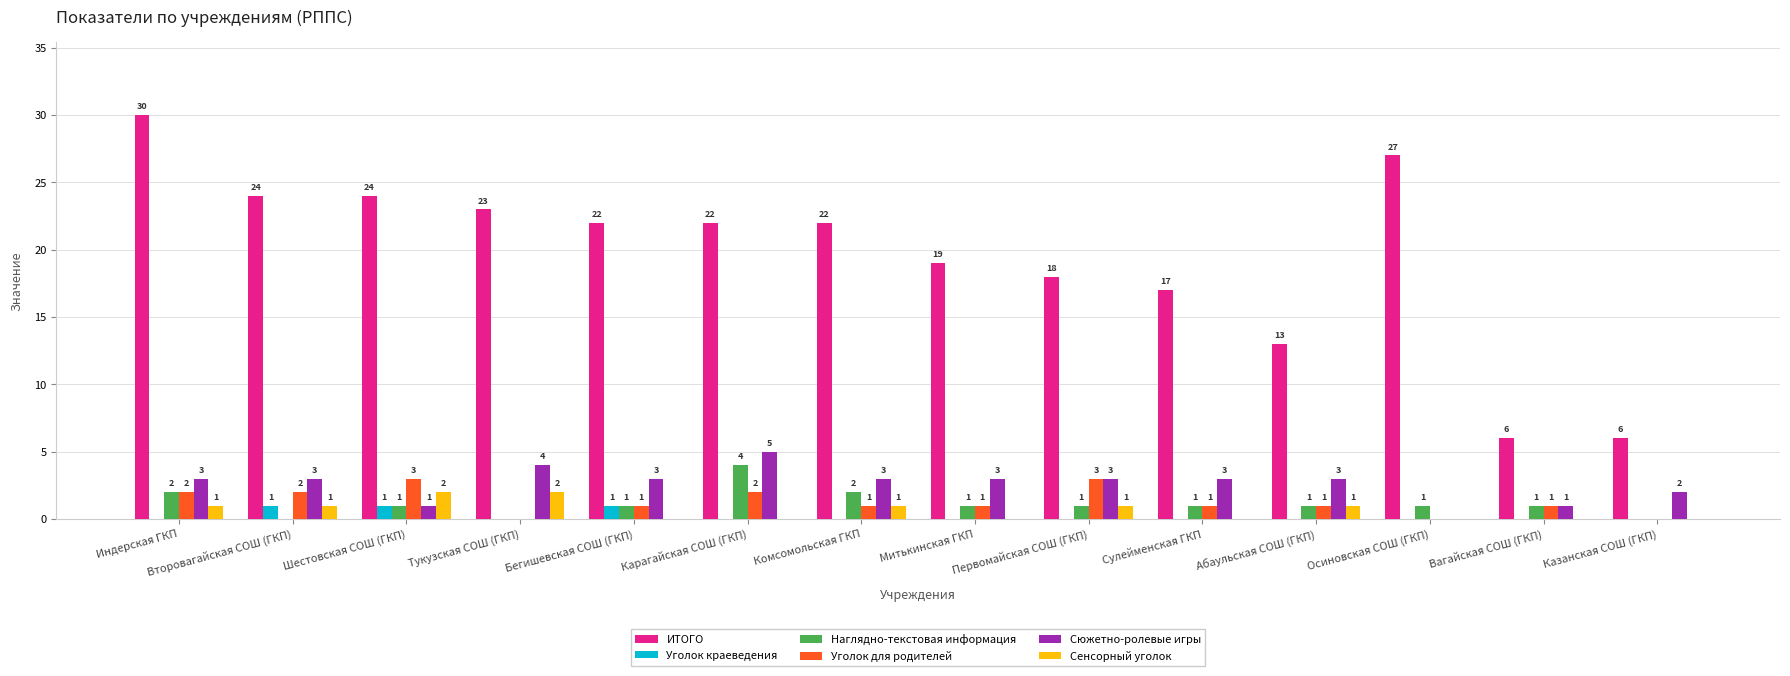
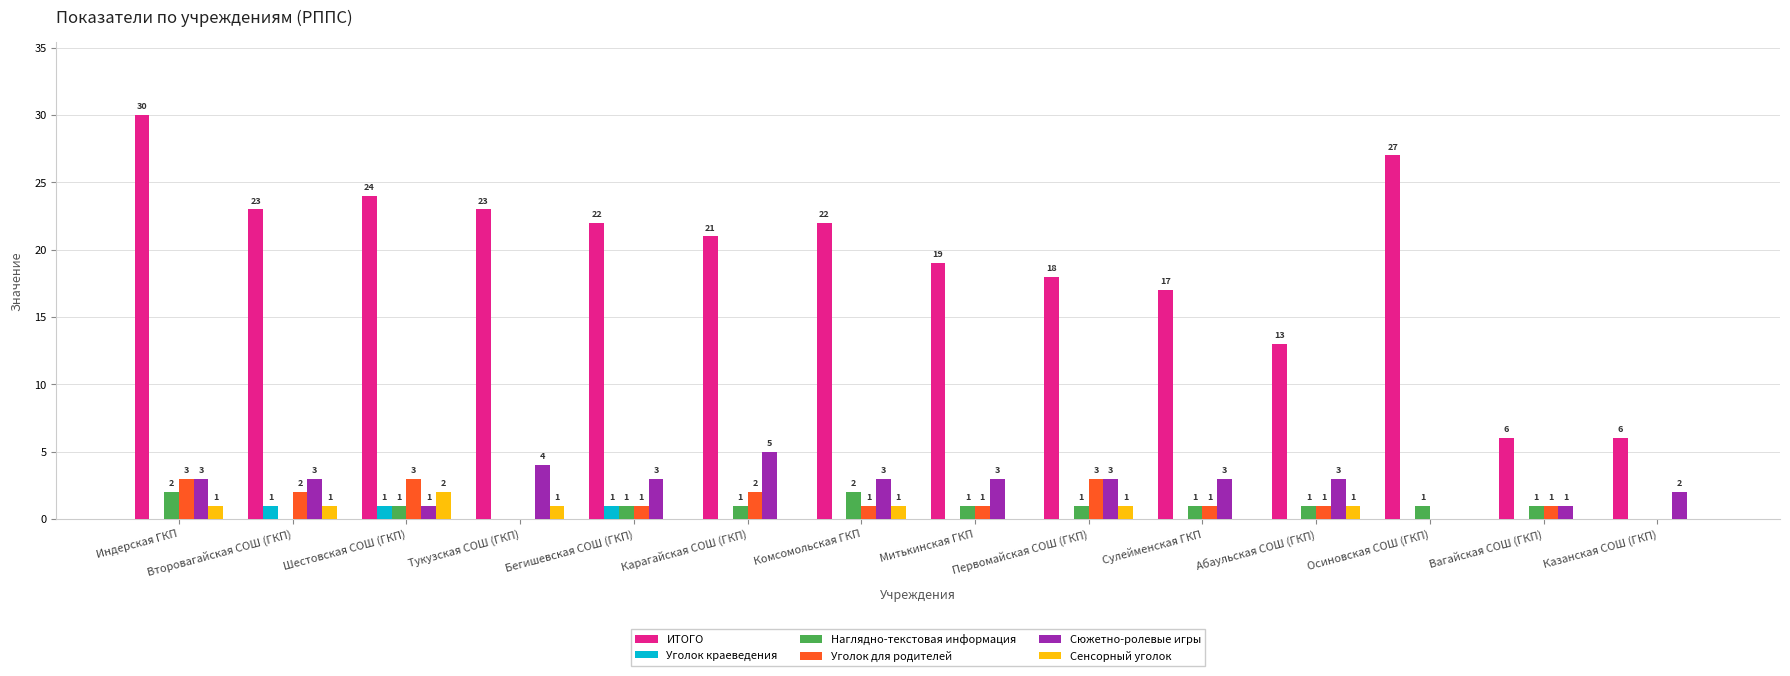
  {
    "ИТОГО": {
      "Индерская ГКП": 30,
-     "Второвагайская СОШ (ГКП)": 24,
+     "Второвагайская СОШ (ГКП)": 23,
      "Шестовская СОШ (ГКП)": 24,
      "Тукузская СОШ (ГКП)": 23,
      "Бегишевская СОШ (ГКП)": 22,
-     "Карагайская СОШ (ГКП)": 22,
+     "Карагайская СОШ (ГКП)": 21,
      "Комсомольская ГКП": 22,
      "Митькинская ГКП": 19,
      "Первомайская СОШ (ГКП)": 18,
      "Сулейменская ГКП": 17,
      "Абаульская СОШ (ГКП)": 13,
      "Осиновская СОШ (ГКП)": 27,
      "Вагайская СОШ (ГКП)": 6,
      "Казанская СОШ (ГКП)": 6
    },
    "Уголок краеведения": {
      "Второвагайская СОШ (ГКП)": 1,
      "Шестовская СОШ (ГКП)": 1,
      "Бегишевская СОШ (ГКП)": 1
    },
    "Наглядно-текстовая информация": {
      "Индерская ГКП": 2,
      "Шестовская СОШ (ГКП)": 1,
      "Бегишевская СОШ (ГКП)": 1,
-     "Карагайская СОШ (ГКП)": 4,
+     "Карагайская СОШ (ГКП)": 1,
      "Комсомольская ГКП": 2,
      "Митькинская ГКП": 1,
      "Первомайская СОШ (ГКП)": 1,
      "Сулейменская ГКП": 1,
      "Абаульская СОШ (ГКП)": 1,
      "Осиновская СОШ (ГКП)": 1,
      "Вагайская СОШ (ГКП)": 1
    },
    "Уголок для родителей": {
-     "Индерская ГКП": 2,
+     "Индерская ГКП": 3,
      "Второвагайская СОШ (ГКП)": 2,
      "Шестовская СОШ (ГКП)": 3,
      "Бегишевская СОШ (ГКП)": 1,
      "Карагайская СОШ (ГКП)": 2,
      "Комсомольская ГКП": 1,
      "Митькинская ГКП": 1,
      "Первомайская СОШ (ГКП)": 3,
      "Сулейменская ГКП": 1,
      "Абаульская СОШ (ГКП)": 1,
      "Вагайская СОШ (ГКП)": 1
    },
    "Сюжетно-ролевые игры": {
      "Индерская ГКП": 3,
      "Второвагайская СОШ (ГКП)": 3,
      "Шестовская СОШ (ГКП)": 1,
      "Тукузская СОШ (ГКП)": 4,
      "Бегишевская СОШ (ГКП)": 3,
      "Карагайская СОШ (ГКП)": 5,
      "Комсомольская ГКП": 3,
      "Митькинская ГКП": 3,
      "Первомайская СОШ (ГКП)": 3,
      "Сулейменская ГКП": 3,
      "Абаульская СОШ (ГКП)": 3,
      "Вагайская СОШ (ГКП)": 1,
      "Казанская СОШ (ГКП)": 2
    },
    "Сенсорный уголок": {
      "Индерская ГКП": 1,
      "Второвагайская СОШ (ГКП)": 1,
      "Шестовская СОШ (ГКП)": 2,
-     "Тукузская СОШ (ГКП)": 2,
+     "Тукузская СОШ (ГКП)": 1,
      "Комсомольская ГКП": 1,
      "Первомайская СОШ (ГКП)": 1,
      "Абаульская СОШ (ГКП)": 1
    }
  }
